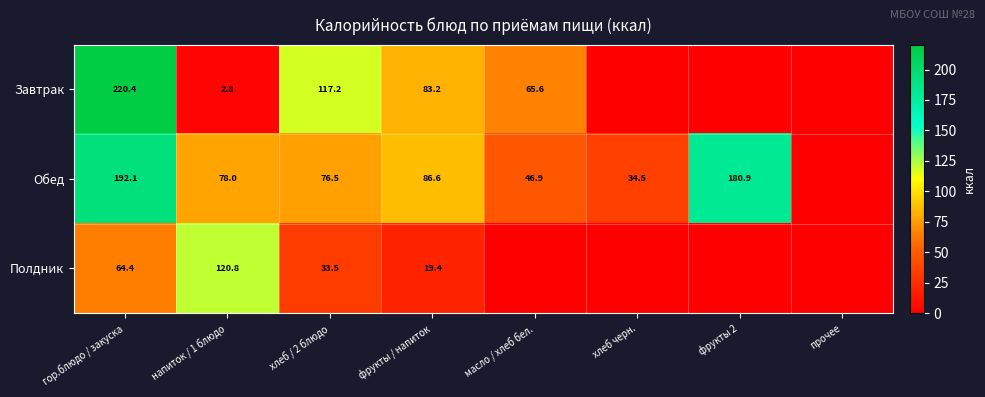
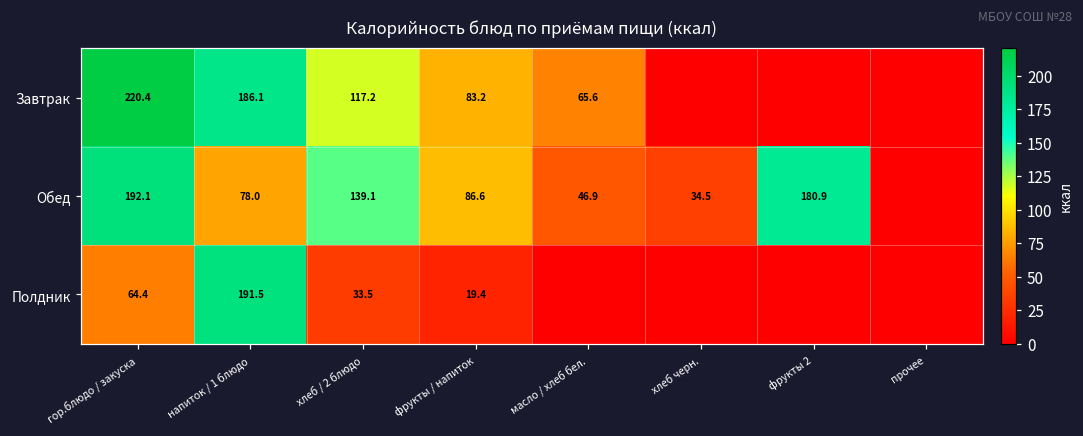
  {
    "Завтрак": {
      "гор.блюдо / закуска": 220.4,
-     "напиток / 1 блюдо": 2.8,
+     "напиток / 1 блюдо": 186.1,
      "хлеб / 2 блюдо": 117.2,
      "фрукты / напиток": 83.2,
      "масло / хлеб бел.": 65.6
    },
    "Обед": {
      "гор.блюдо / закуска": 192.1,
      "напиток / 1 блюдо": 78.0,
-     "хлеб / 2 блюдо": 76.5,
+     "хлеб / 2 блюдо": 139.1,
      "фрукты / напиток": 86.6,
      "масло / хлеб бел.": 46.9,
      "хлеб черн.": 34.5,
      "фрукты 2": 180.9
    },
    "Полдник": {
      "гор.блюдо / закуска": 64.4,
-     "напиток / 1 блюдо": 120.8,
+     "напиток / 1 блюдо": 191.5,
      "хлеб / 2 блюдо": 33.5,
      "фрукты / напиток": 19.4
    }
  }
